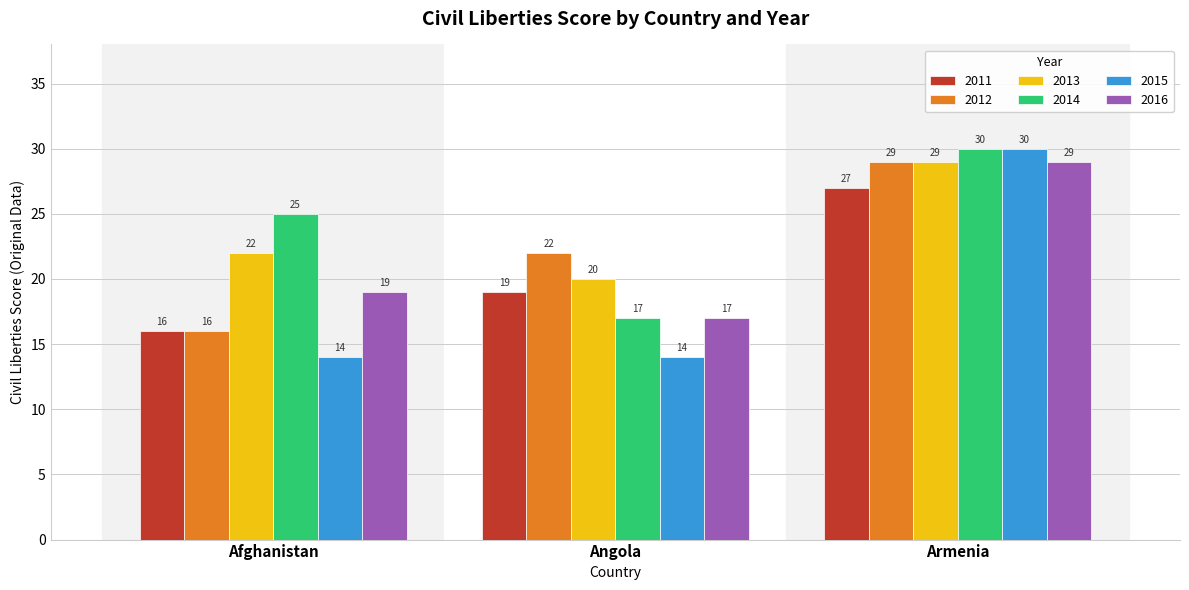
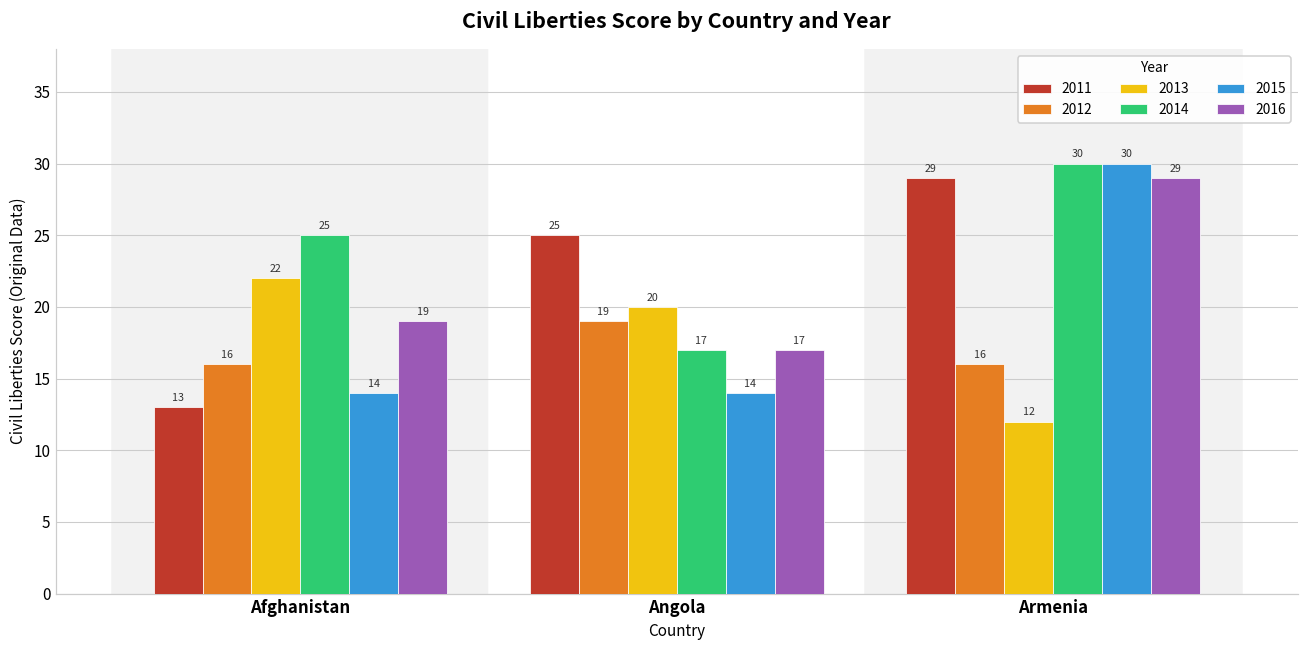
  {
    "2011": {
-     "Afghanistan": 16,
-     "Angola": 19,
-     "Armenia": 27
+     "Afghanistan": 13,
+     "Angola": 25,
+     "Armenia": 29
    },
    "2012": {
      "Afghanistan": 16,
-     "Angola": 22,
-     "Armenia": 29
+     "Angola": 19,
+     "Armenia": 16
    },
    "2013": {
      "Afghanistan": 22,
      "Angola": 20,
-     "Armenia": 29
+     "Armenia": 12
    },
    "2014": {
      "Afghanistan": 25,
      "Angola": 17,
      "Armenia": 30
    },
    "2015": {
      "Afghanistan": 14,
      "Angola": 14,
      "Armenia": 30
    },
    "2016": {
      "Afghanistan": 19,
      "Angola": 17,
      "Armenia": 29
    }
  }
